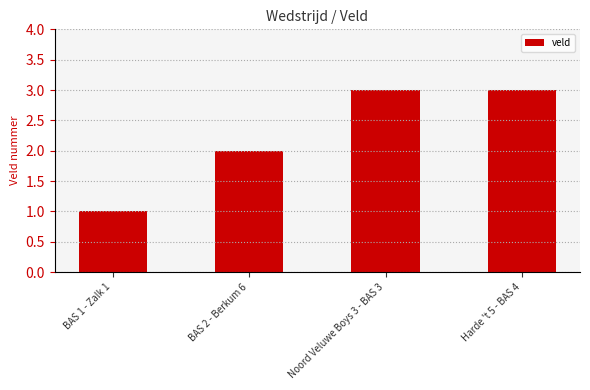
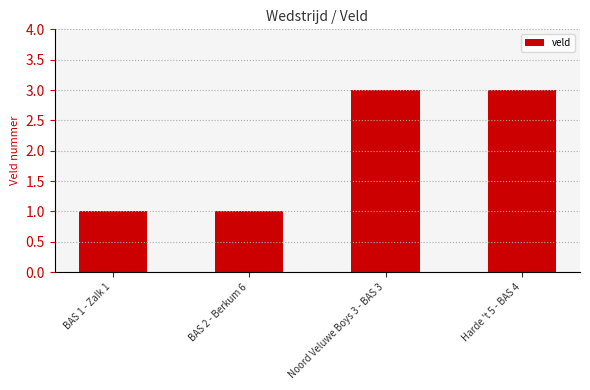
  {
    "BAS 1 - Zalk 1": 1,
-   "BAS 2 - Berkum 6": 2,
+   "BAS 2 - Berkum 6": 1,
    "Noord Veluwe Boys 3 - BAS 3": 3,
    "Harde 't 5 - BAS 4": 3
  }
